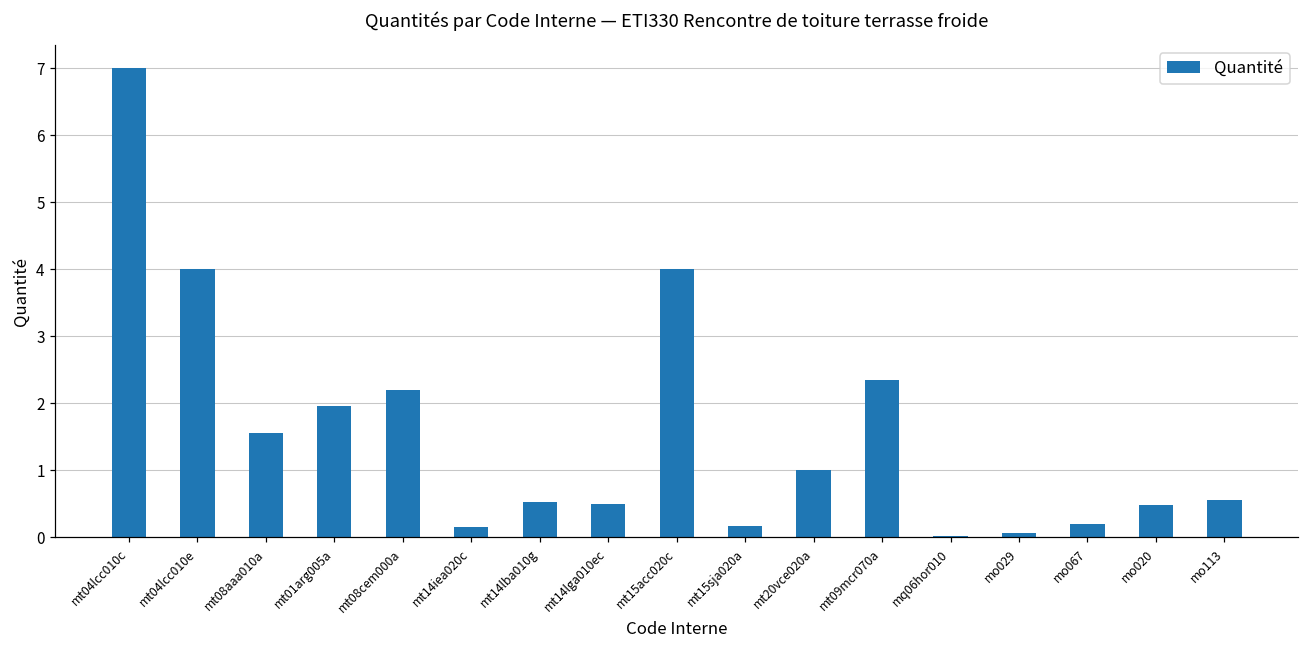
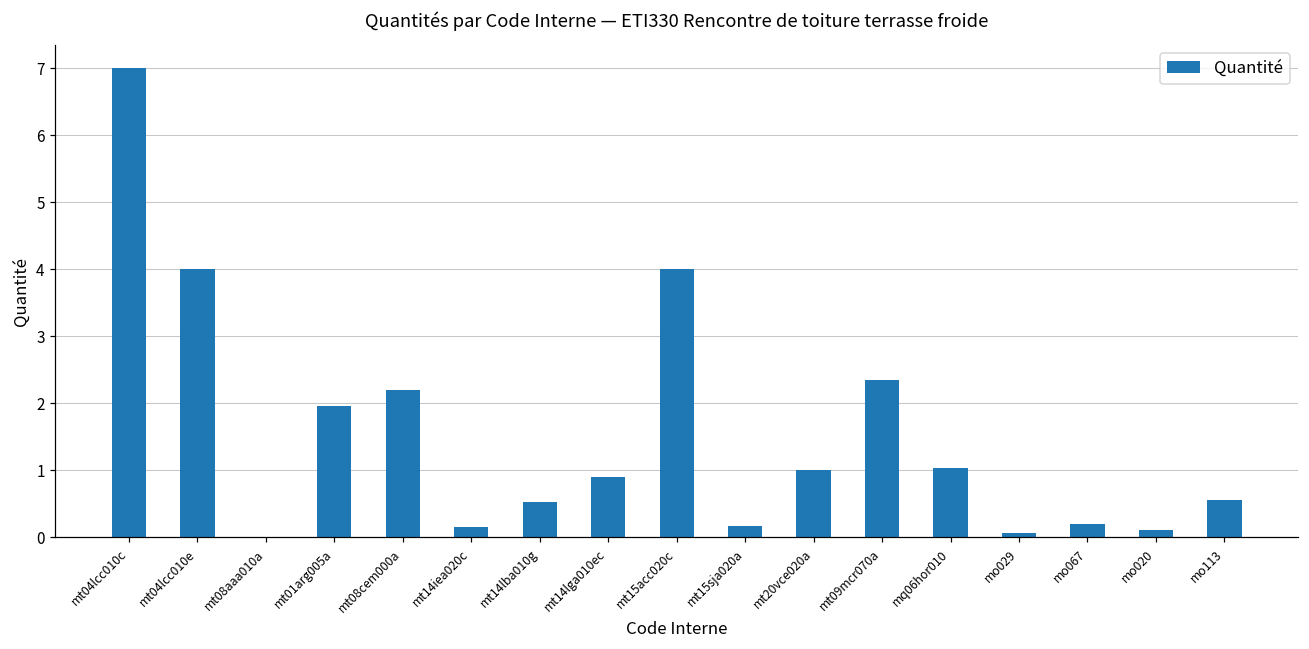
  {
    "mt04lcc010c": 7.0,
    "mt04lcc010e": 4.0,
-   "mt08aaa010a": 1.6,
+   "mt08aaa010a": 0.0,
    "mt01arg005a": 2.0,
    "mt08cem000a": 2.2,
    "mt14iea020c": 0.2,
    "mt14lba010g": 0.5,
-   "mt14lga010ec": 0.5,
+   "mt14lga010ec": 0.9,
    "mt15acc020c": 4.0,
    "mt15sja020a": 0.2,
    "mt20vce020a": 1.0,
    "mt09mcr070a": 2.3,
-   "mq06hor010": 0.0,
+   "mq06hor010": 1.0,
    "mo029": 0.1,
    "mo067": 0.2,
-   "mo020": 0.5,
+   "mo020": 0.1,
    "mo113": 0.6
  }
